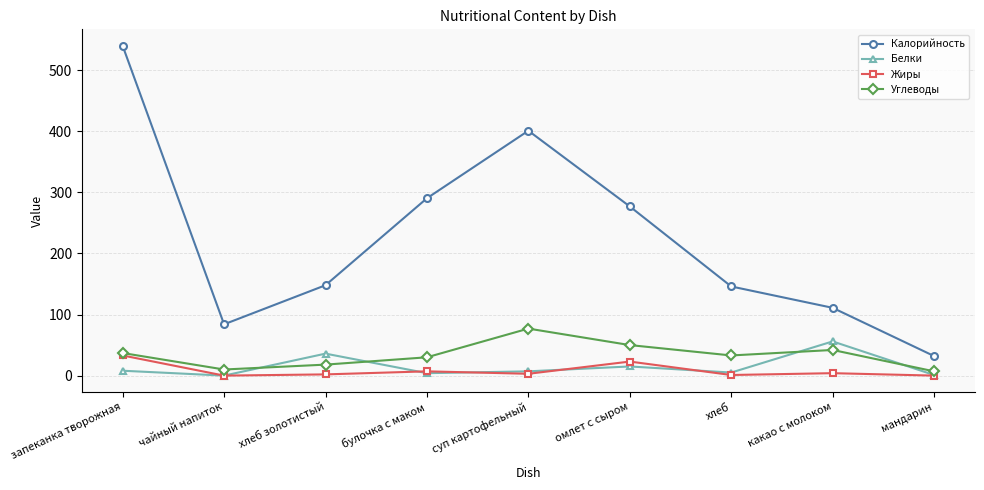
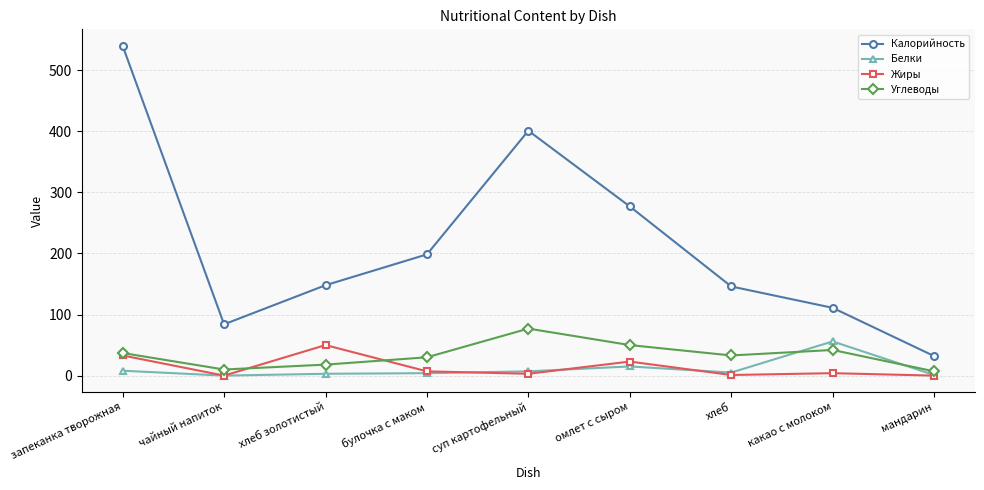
  {
    "Калорийность": {
      "запеканка творожная": 540,
      "чайный напиток": 80,
      "хлеб золотистый": 150,
-     "булочка с маком": 290,
+     "булочка с маком": 200,
      "суп картофельный": 400,
      "омлет с сыром": 280,
      "хлеб": 150,
      "какао с молоком": 110,
      "мандарин": 30
    },
    "Белки": {
      "запеканка творожная": 10,
-     "хлеб золотистый": 40,
+     "хлеб золотистый": 0,
      "омлет с сыром": 20,
      "какао с молоком": 60
    },
    "Жиры": {
-     "хлеб золотистый": 0,
+     "хлеб золотистый": 50,
      "омлет с сыром": 20,
      "какао с молоком": 0
    },
    "Углеводы": {
      "чайный напиток": 10,
      "хлеб золотистый": 20,
      "булочка с маком": 30,
      "суп картофельный": 80,
      "омлет с сыром": 50,
      "хлеб": 30,
      "какао с молоком": 40,
      "мандарин": 10
    }
  }
